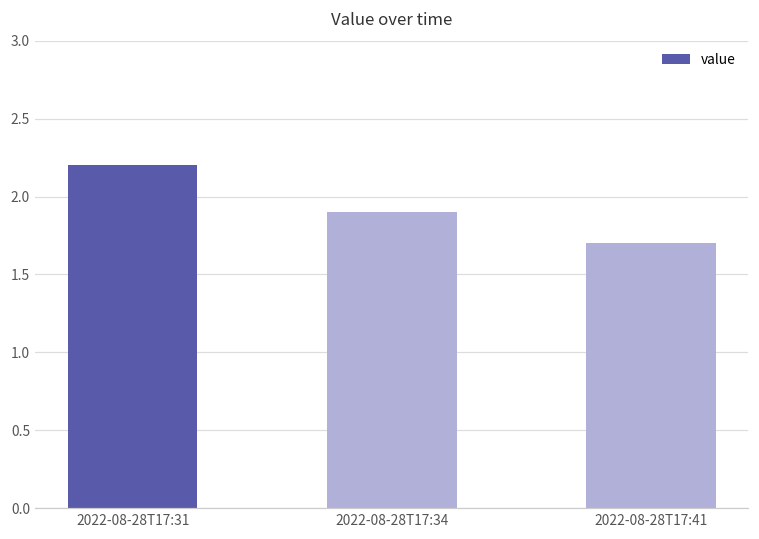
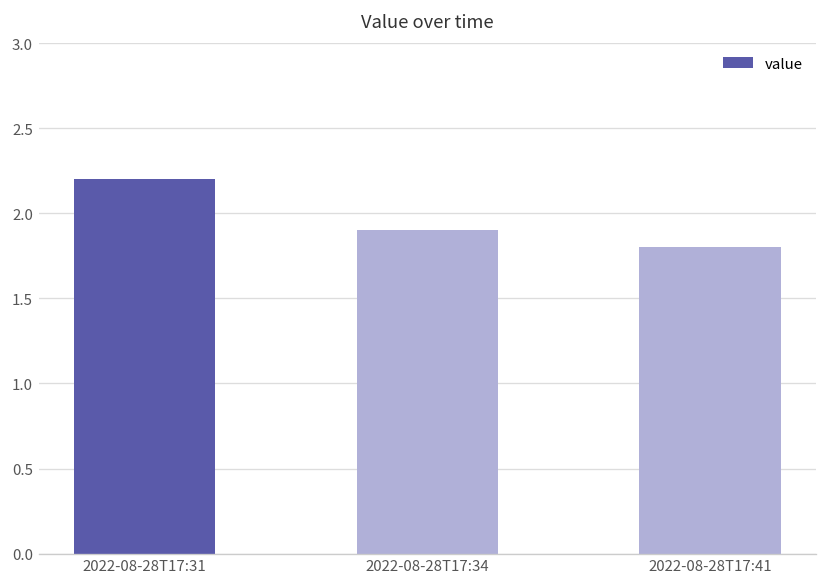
  {
    "2022-08-28T17:31": 2.2,
    "2022-08-28T17:34": 1.9,
-   "2022-08-28T17:41": 1.7
+   "2022-08-28T17:41": 1.8
  }
